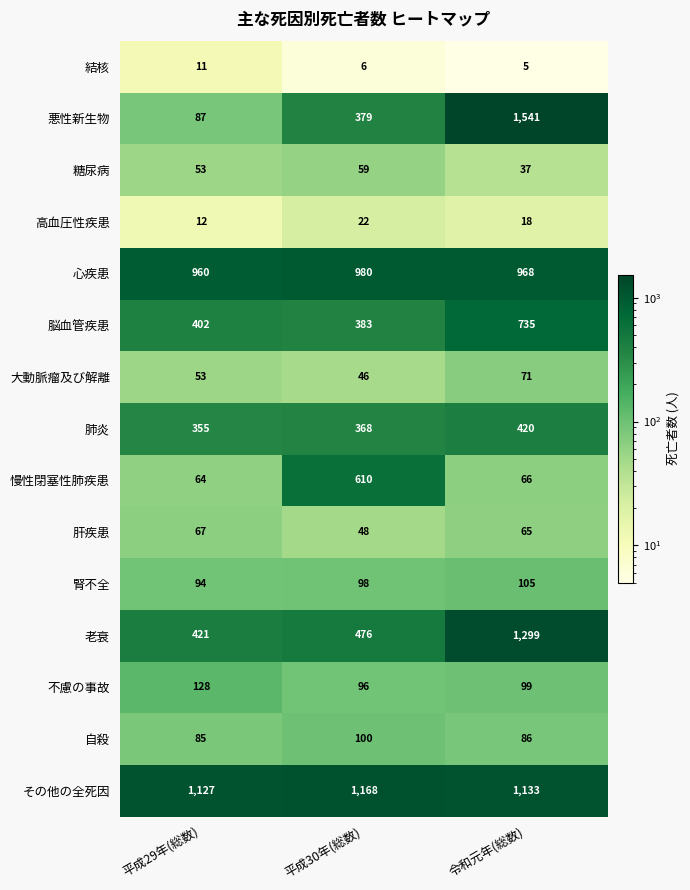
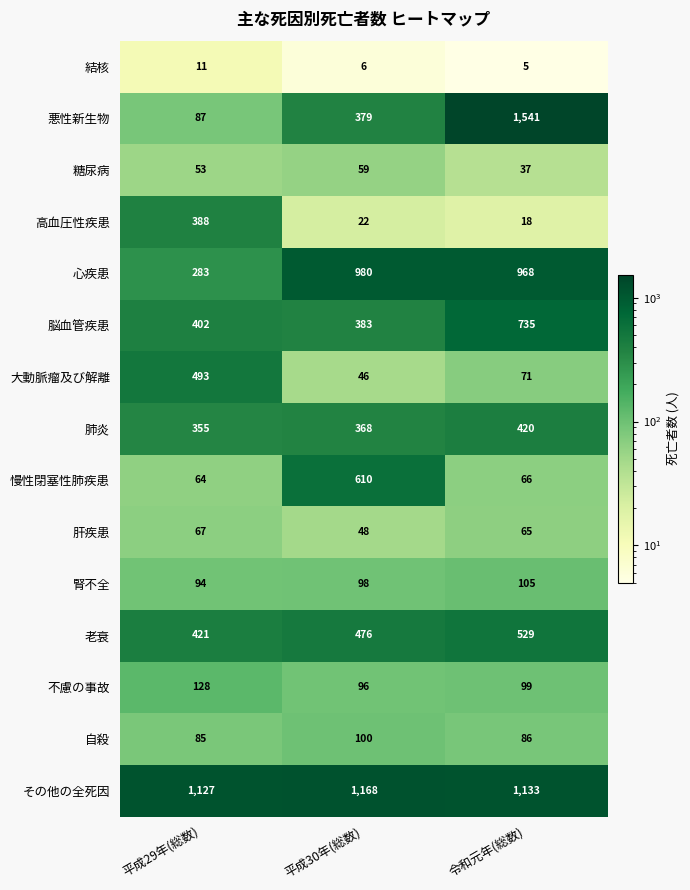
  {
    "結核": {
      "平成29年(総数)": "11",
      "平成30年(総数)": "6",
      "令和元年(総数)": "5"
    },
    "悪性新生物": {
      "平成29年(総数)": "87",
      "平成30年(総数)": "379",
      "令和元年(総数)": "1,541"
    },
    "糖尿病": {
      "平成29年(総数)": "53",
      "平成30年(総数)": "59",
      "令和元年(総数)": "37"
    },
    "高血圧性疾患": {
-     "平成29年(総数)": "12",
+     "平成29年(総数)": "388",
      "平成30年(総数)": "22",
      "令和元年(総数)": "18"
    },
    "心疾患": {
-     "平成29年(総数)": "960",
+     "平成29年(総数)": "283",
      "平成30年(総数)": "980",
      "令和元年(総数)": "968"
    },
    "脳血管疾患": {
      "平成29年(総数)": "402",
      "平成30年(総数)": "383",
      "令和元年(総数)": "735"
    },
    "大動脈瘤及び解離": {
-     "平成29年(総数)": "53",
+     "平成29年(総数)": "493",
      "平成30年(総数)": "46",
      "令和元年(総数)": "71"
    },
    "肺炎": {
      "平成29年(総数)": "355",
      "平成30年(総数)": "368",
      "令和元年(総数)": "420"
    },
    "慢性閉塞性肺疾患": {
      "平成29年(総数)": "64",
      "平成30年(総数)": "610",
      "令和元年(総数)": "66"
    },
    "肝疾患": {
      "平成29年(総数)": "67",
      "平成30年(総数)": "48",
      "令和元年(総数)": "65"
    },
    "腎不全": {
      "平成29年(総数)": "94",
      "平成30年(総数)": "98",
      "令和元年(総数)": "105"
    },
    "老衰": {
      "平成29年(総数)": "421",
      "平成30年(総数)": "476",
-     "令和元年(総数)": "1,299"
+     "令和元年(総数)": "529"
    },
    "不慮の事故": {
      "平成29年(総数)": "128",
      "平成30年(総数)": "96",
      "令和元年(総数)": "99"
    },
    "自殺": {
      "平成29年(総数)": "85",
      "平成30年(総数)": "100",
      "令和元年(総数)": "86"
    },
    "その他の全死因": {
      "平成29年(総数)": "1,127",
      "平成30年(総数)": "1,168",
      "令和元年(総数)": "1,133"
    }
  }
